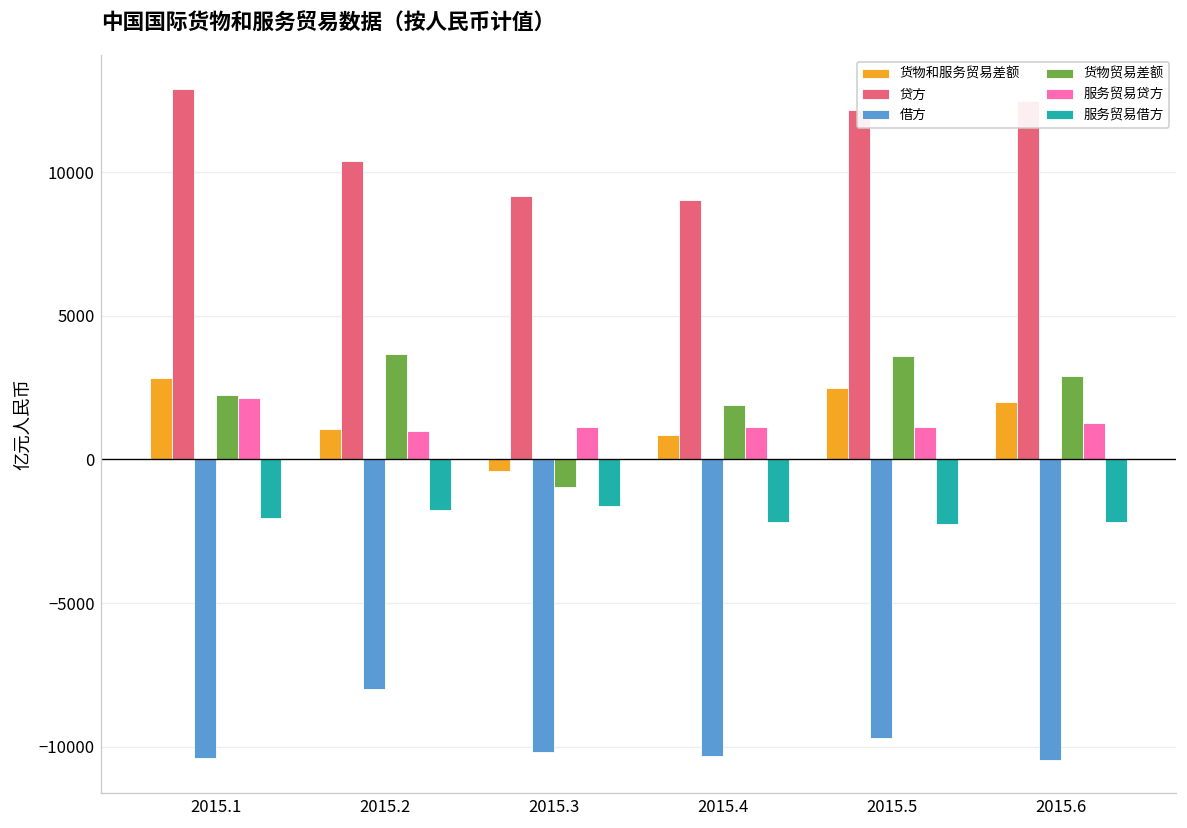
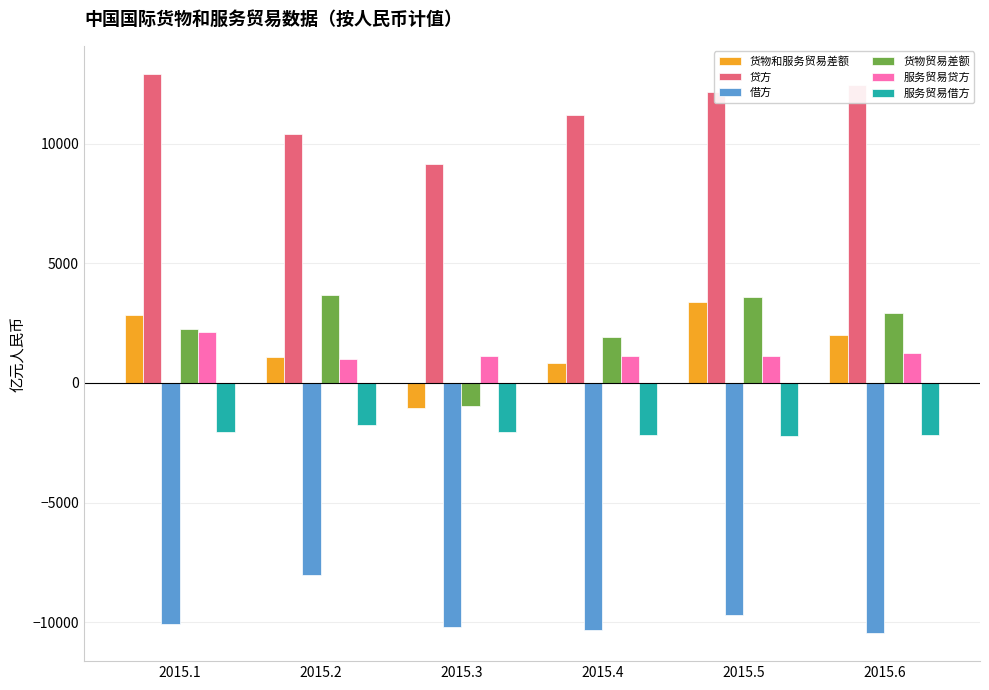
  {
    "货物和服务贸易差额": {
      "2015.1": 2800,
      "2015.2": 1100,
-     "2015.3": -400,
+     "2015.3": -1000,
      "2015.4": 800,
-     "2015.5": 2500,
+     "2015.5": 3400,
      "2015.6": 2000
    },
    "贷方": {
      "2015.1": 12900,
      "2015.2": 10400,
      "2015.3": 9200,
-     "2015.4": 9000
+     "2015.4": 11200
    },
    "借方": {
-     "2015.1": -10400,
+     "2015.1": -10100,
      "2015.2": -8000,
      "2015.3": -10200,
      "2015.4": -10300,
      "2015.5": -9700,
      "2015.6": -10500
    },
    "货物贸易差额": {
      "2015.1": 2200,
      "2015.2": 3700,
      "2015.3": -1000,
      "2015.4": 1900,
      "2015.5": 3600,
      "2015.6": 2900
    },
    "服务贸易贷方": {
      "2015.1": 2100,
      "2015.2": 1000,
      "2015.3": 1100,
      "2015.4": 1100,
      "2015.5": 1100,
      "2015.6": 1300
    },
    "服务贸易借方": {
      "2015.1": -2000,
      "2015.2": -1800,
-     "2015.3": -1600,
+     "2015.3": -2100,
      "2015.4": -2200,
      "2015.5": -2200,
      "2015.6": -2200
    }
  }
